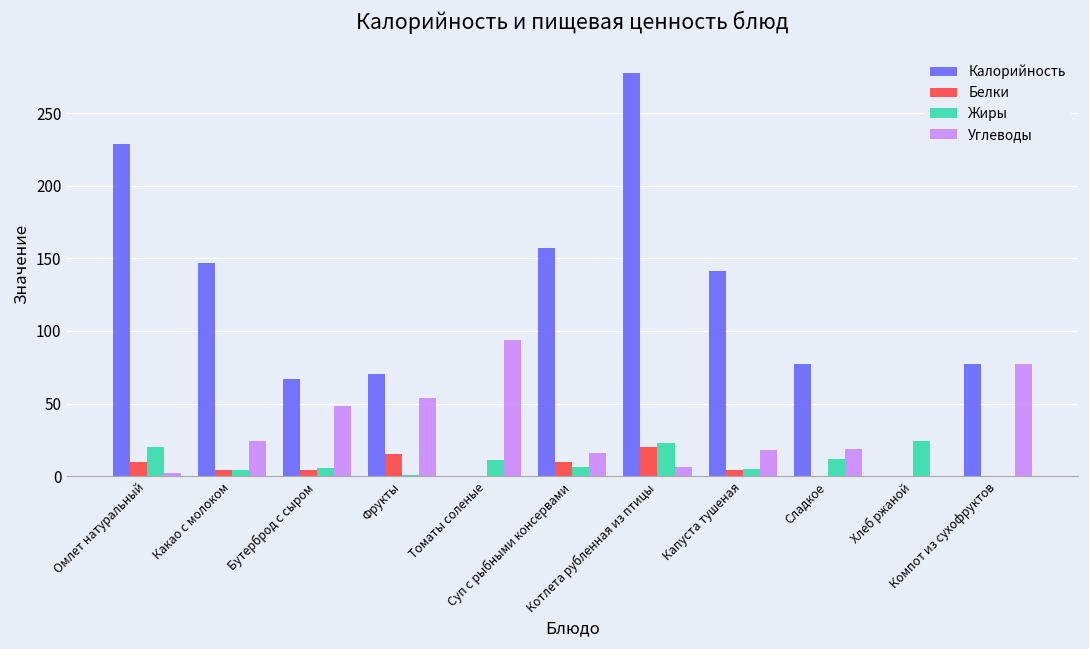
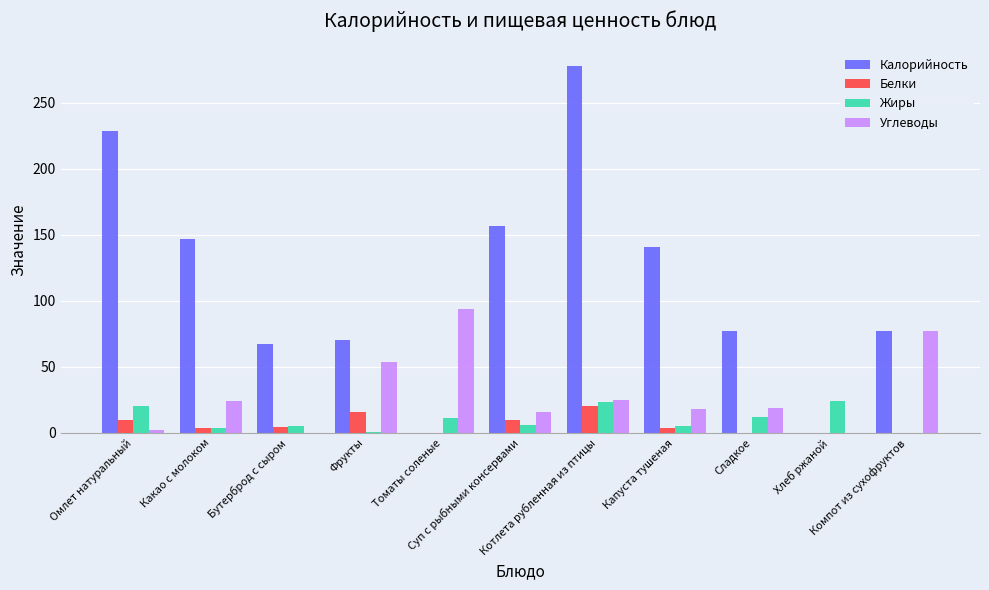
  {
    "Калорийность": {
      "Омлет натуральный": 229,
      "Какао с молоком": 147,
      "Бутерброд с сыром": 67,
      "Фрукты": 71,
      "Томаты соленые": 0,
      "Суп с рыбными консервами": 157,
      "Котлета рубленная из птицы": 278,
      "Капуста тушеная": 141,
      "Сладкое": 77,
      "Хлеб ржаной": 0,
      "Компот из сухофруктов": 77
    },
    "Белки": {
      "Омлет натуральный": 10,
      "Какао с молоком": 4,
      "Бутерброд с сыром": 4,
      "Фрукты": 16,
      "Томаты соленые": 0,
      "Суп с рыбными консервами": 10,
      "Котлета рубленная из птицы": 20,
      "Капуста тушеная": 4,
      "Сладкое": 0,
      "Хлеб ржаной": 0,
      "Компот из сухофруктов": 0
    },
    "Жиры": {
      "Омлет натуральный": 20,
      "Какао с молоком": 4,
      "Бутерброд с сыром": 5,
      "Томаты соленые": 11,
      "Суп с рыбными консервами": 6,
      "Котлета рубленная из птицы": 23,
      "Капуста тушеная": 5,
      "Сладкое": 12,
      "Хлеб ржаной": 24,
      "Компот из сухофруктов": 0
    },
    "Углеводы": {
      "Омлет натуральный": 2,
      "Какао с молоком": 24,
-     "Бутерброд с сыром": 48,
+     "Бутерброд с сыром": 0,
      "Фрукты": 54,
      "Томаты соленые": 94,
      "Суп с рыбными консервами": 16,
-     "Котлета рубленная из птицы": 6,
+     "Котлета рубленная из птицы": 25,
      "Капуста тушеная": 18,
      "Сладкое": 19,
      "Хлеб ржаной": 0,
      "Компот из сухофруктов": 77
    }
  }
